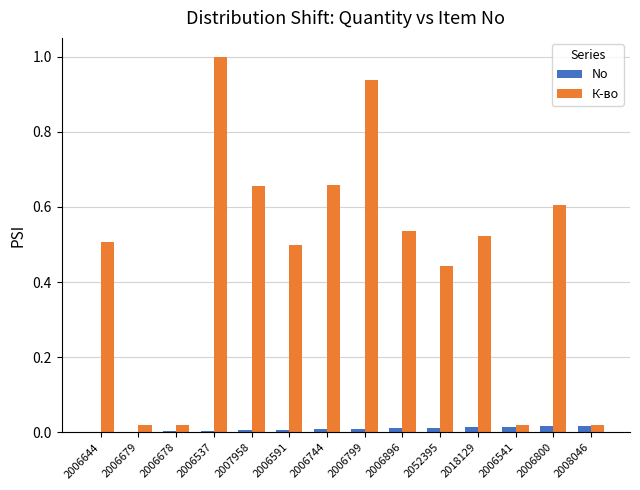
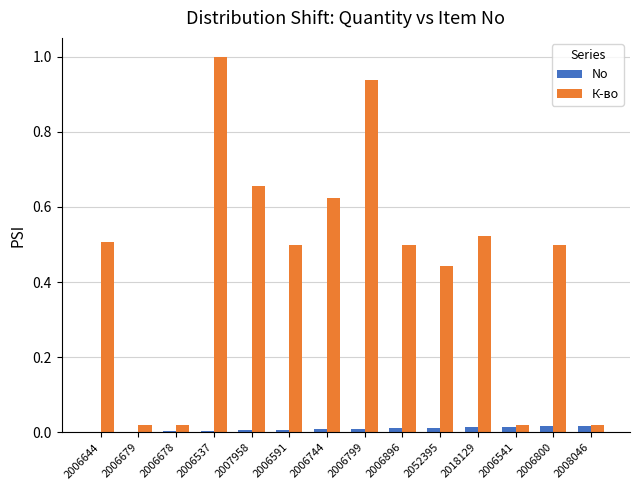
  {
    "No": {
      "2006591": 0.01,
      "2006744": 0.01,
      "2006799": 0.01,
      "2006896": 0.01,
      "2052395": 0.01,
      "2018129": 0.01,
      "2006541": 0.02,
      "2006800": 0.02,
      "2008046": 0.02
    },
    "К-во": {
      "2006644": 0.51,
      "2006679": 0.02,
      "2006678": 0.02,
      "2006537": 1.00,
      "2007958": 0.66,
      "2006591": 0.50,
-     "2006744": 0.66,
+     "2006744": 0.63,
      "2006799": 0.94,
-     "2006896": 0.54,
+     "2006896": 0.50,
      "2052395": 0.44,
      "2018129": 0.52,
      "2006541": 0.02,
-     "2006800": 0.61,
+     "2006800": 0.50,
      "2008046": 0.02
    }
  }
